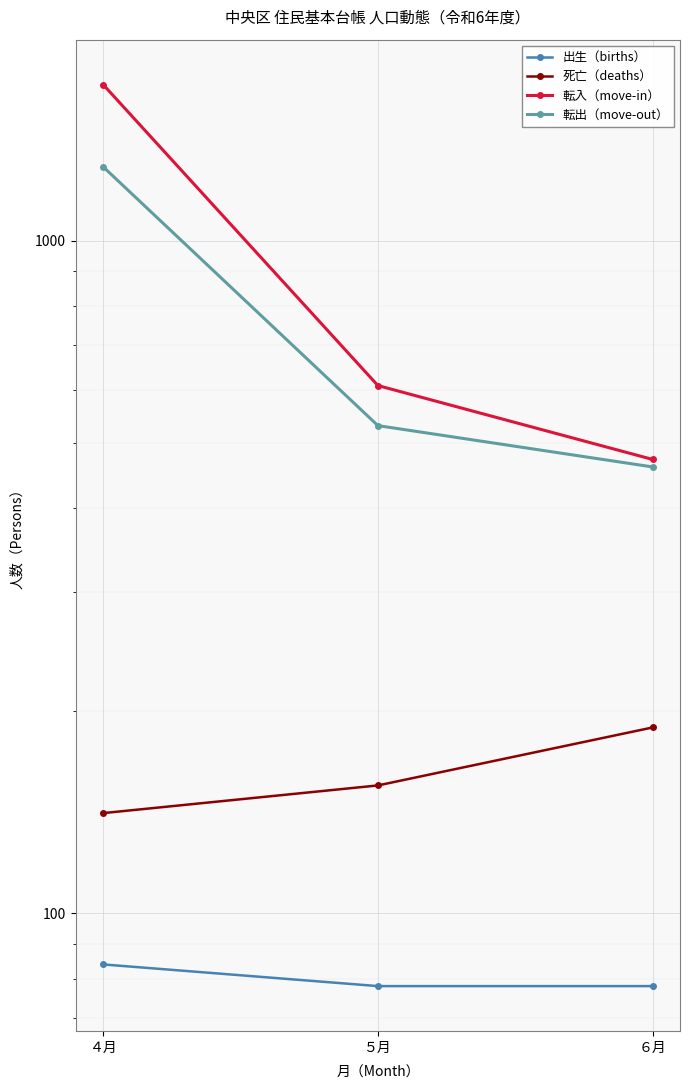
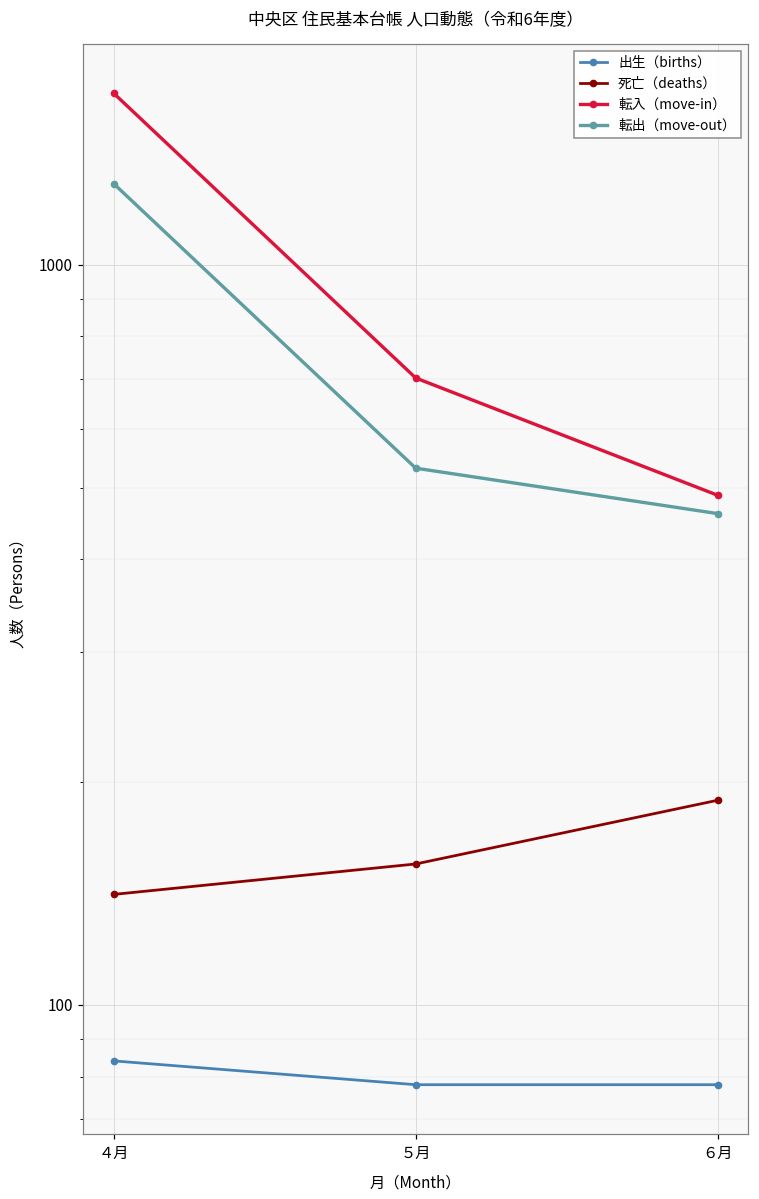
  {
    "死亡（deaths）": {
      "４月": 141,
      "５月": 155,
      "６月": 189
    },
    "転入（move-in）": {
      "４月": 1710,
-     "５月": 610,
-     "６月": 470
+     "５月": 700,
+     "６月": 490
    }
  }
